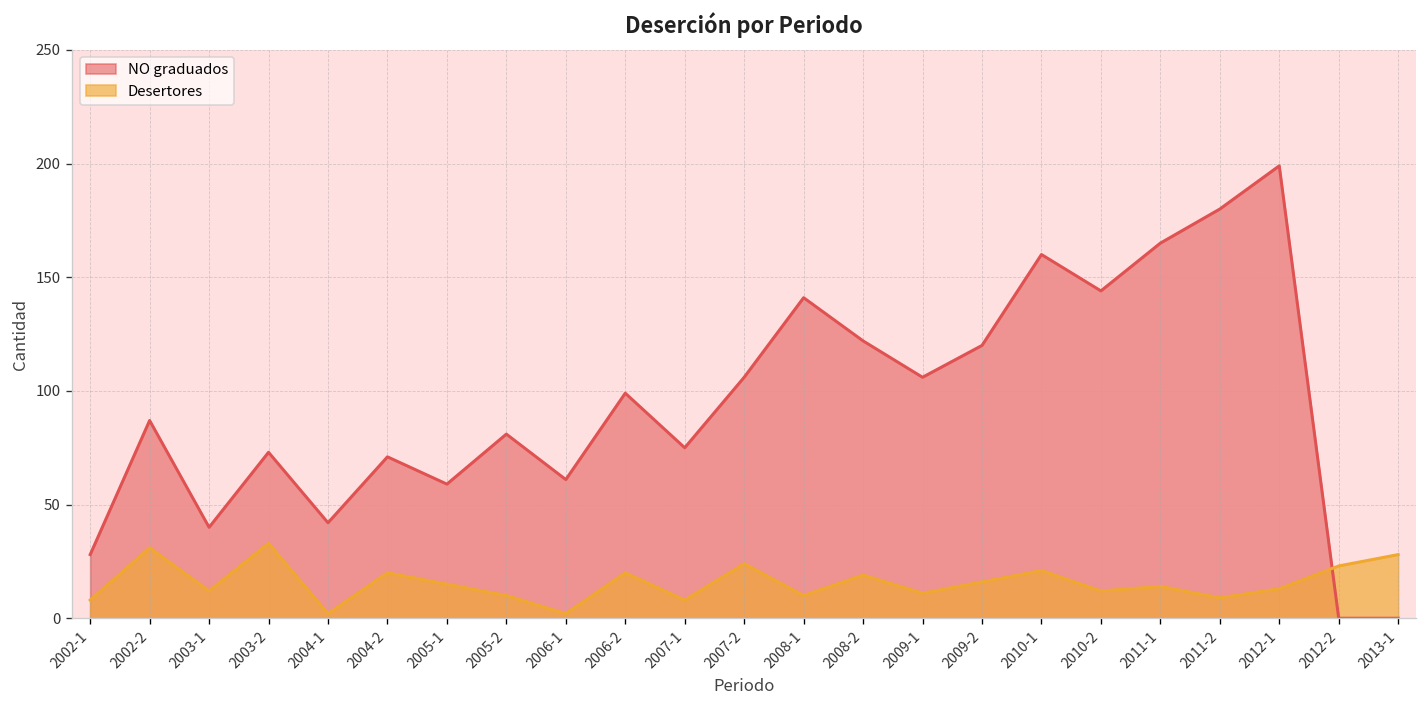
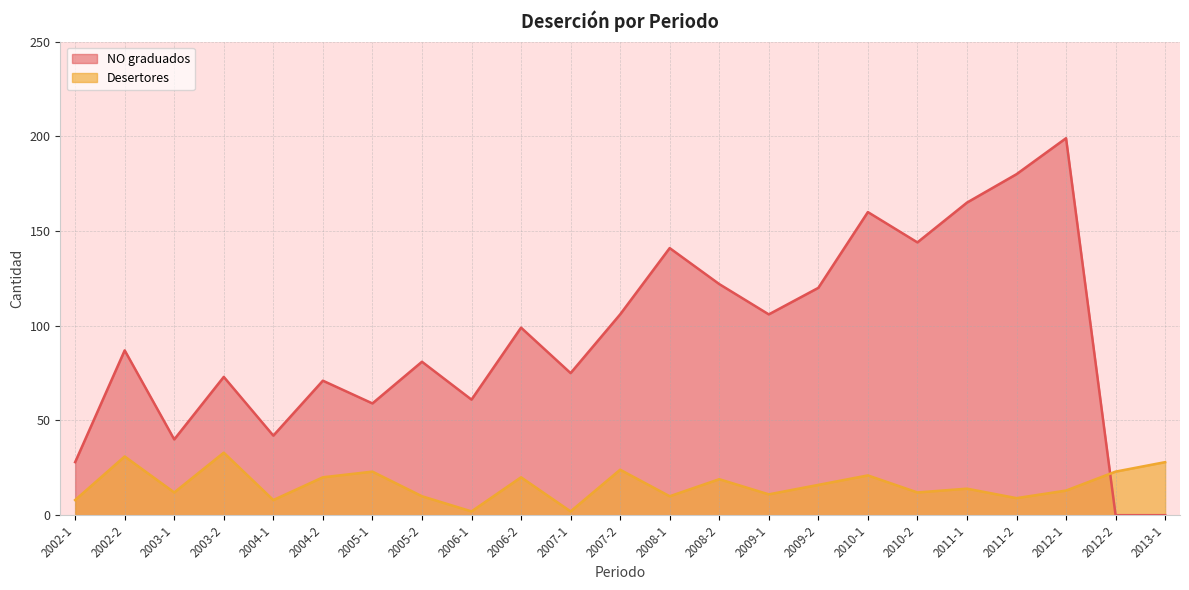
  {
    "NO graduados": {
      "2002-1": 28,
      "2002-2": 87,
      "2003-1": 40,
      "2003-2": 73,
      "2004-1": 42,
      "2004-2": 71,
      "2005-1": 59,
      "2005-2": 81,
      "2006-1": 61,
      "2006-2": 99,
      "2007-1": 75,
      "2007-2": 106,
      "2008-1": 141,
      "2008-2": 122,
      "2009-1": 106,
      "2009-2": 120,
      "2010-1": 160,
      "2010-2": 144,
      "2011-1": 165,
      "2011-2": 180,
      "2012-1": 199,
      "2012-2": 0,
      "2013-1": 0
    },
    "Desertores": {
      "2002-1": 8,
      "2002-2": 31,
      "2003-1": 12,
      "2003-2": 33,
-     "2004-1": 2,
+     "2004-1": 8,
      "2004-2": 20,
-     "2005-1": 15,
+     "2005-1": 23,
      "2005-2": 10,
      "2006-1": 2,
      "2006-2": 20,
-     "2007-1": 8,
+     "2007-1": 2,
      "2007-2": 24,
      "2008-1": 10,
      "2008-2": 19,
      "2009-1": 11,
      "2009-2": 16,
      "2010-1": 21,
      "2010-2": 12,
      "2011-1": 14,
      "2011-2": 9,
      "2012-1": 13,
      "2012-2": 23,
      "2013-1": 28
    }
  }
